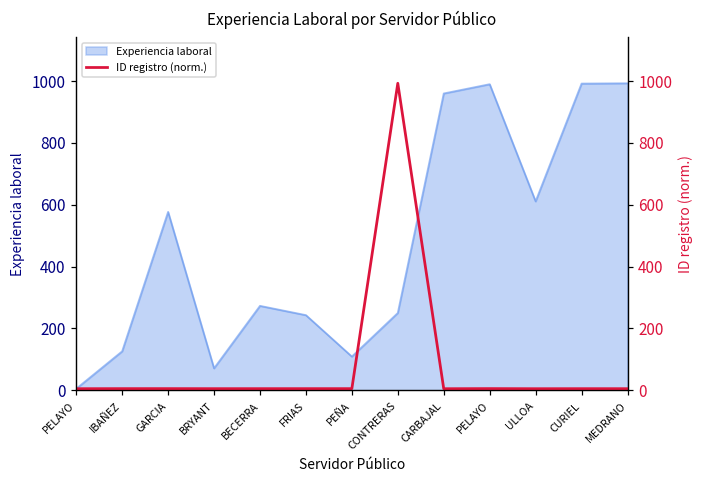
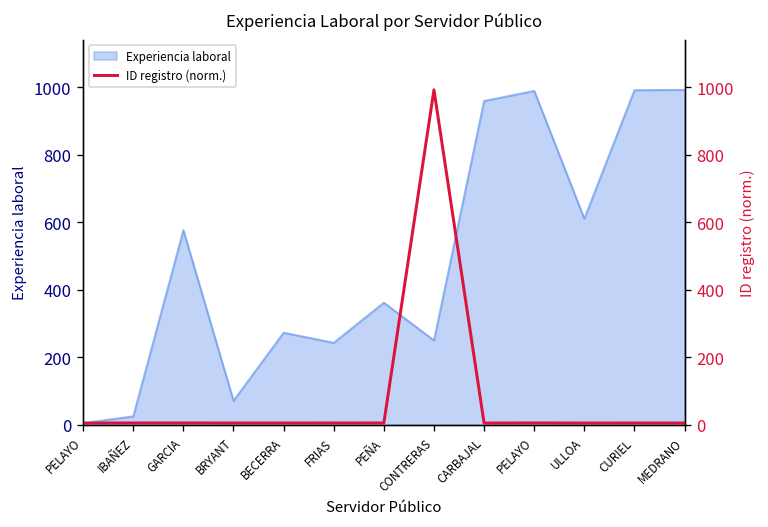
  {
    "Experiencia laboral": {
-     "IBAÑEZ": 130,
+     "IBAÑEZ": 30,
      "GARCIA": 580,
      "BRYANT": 70,
      "BECERRA": 270,
      "FRIAS": 240,
-     "PEÑA": 110,
+     "PEÑA": 360,
      "CONTRERAS": 250,
      "CARBAJAL": 960,
      "ULLOA": 610,
      "CURIEL": 990,
      "MEDRANO": 990
    },
    "ID registro (norm.)": {
      "IBAÑEZ": 10,
      "GARCIA": 10,
      "BRYANT": 10,
      "BECERRA": 10,
      "FRIAS": 10,
      "PEÑA": 10,
      "CONTRERAS": 990,
      "CARBAJAL": 10,
      "ULLOA": 10,
      "CURIEL": 10,
      "MEDRANO": 10
    }
  }
